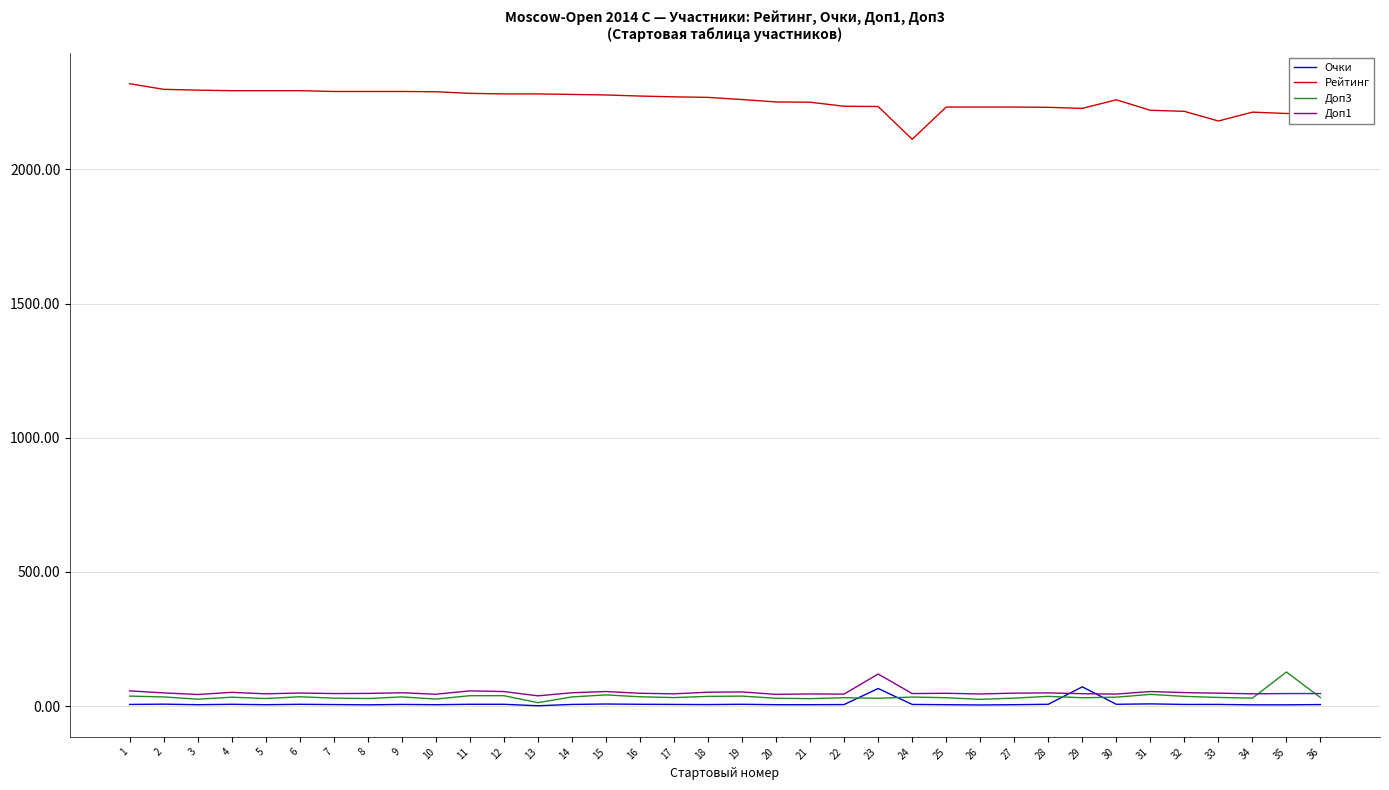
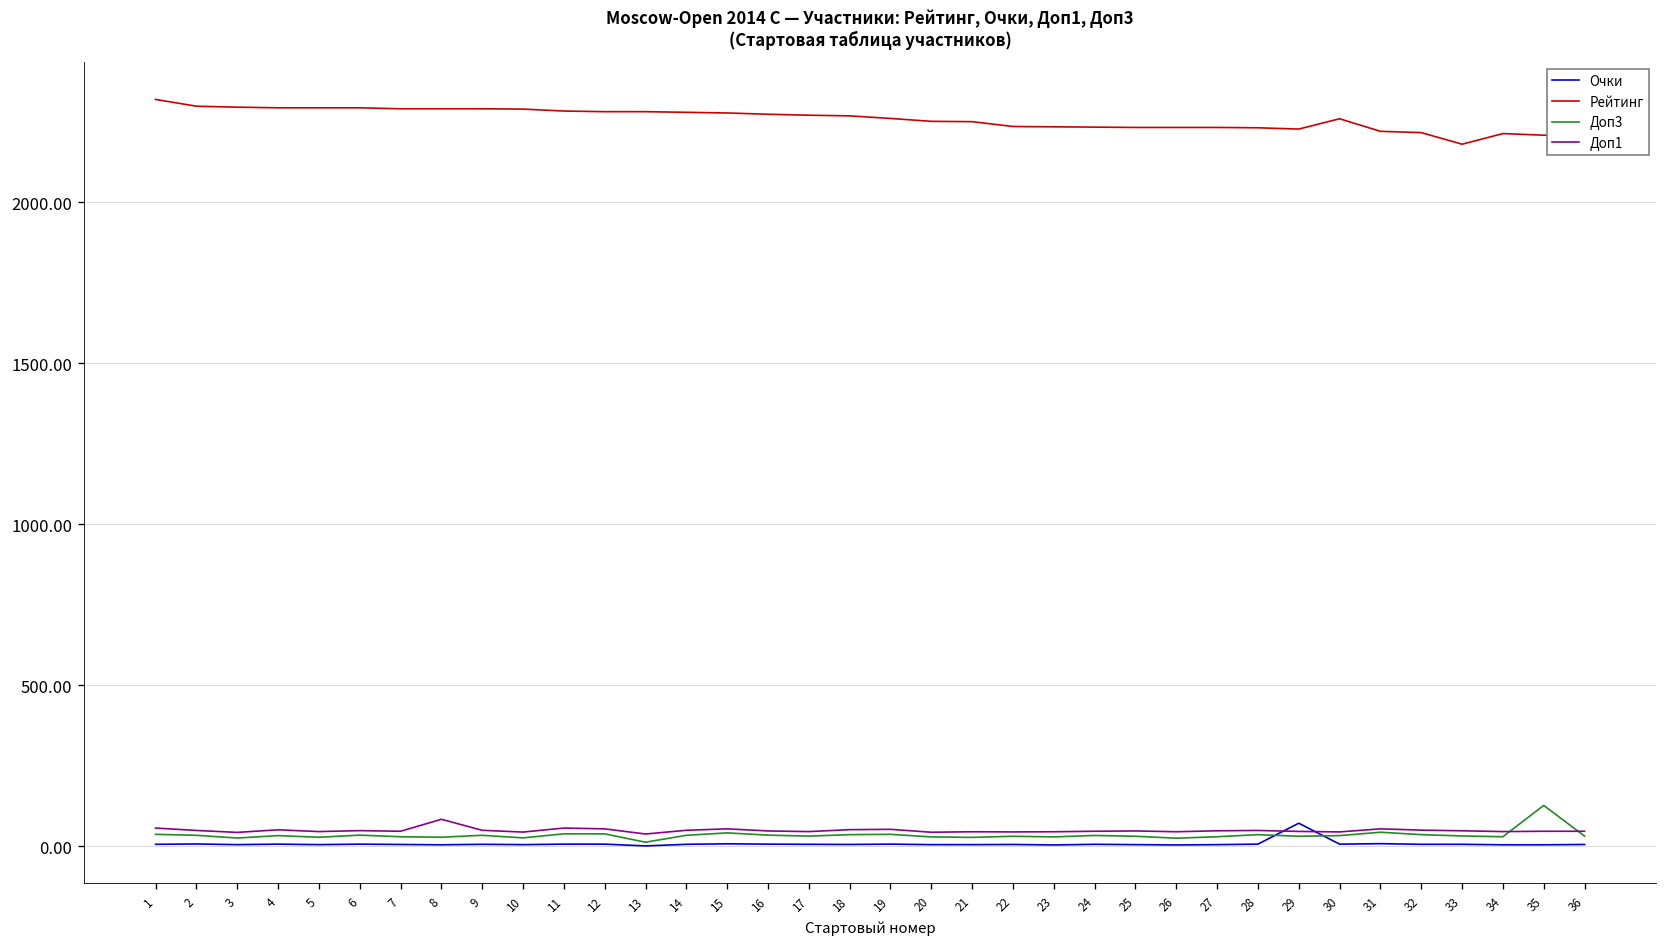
  {
    "Очки": {
      "1": 10,
      "2": 10,
      "3": 10,
      "4": 10,
      "5": 10,
      "6": 10,
      "7": 10,
      "8": 10,
      "9": 10,
      "10": 10,
      "11": 10,
      "12": 10,
      "13": 0,
      "14": 10,
      "15": 10,
      "16": 10,
      "17": 10,
      "18": 10,
      "19": 10,
      "20": 10,
      "21": 10,
      "22": 10,
-     "23": 70,
+     "23": 0,
      "24": 10,
      "25": 10,
      "26": 0,
      "27": 10,
      "28": 10,
      "29": 70,
      "30": 10,
      "31": 10,
      "32": 10,
      "33": 10,
      "34": 10,
      "35": 10,
      "36": 10
    },
    "Рейтинг": {
      "1": 2320,
      "2": 2300,
      "3": 2300,
      "4": 2290,
      "5": 2290,
      "6": 2290,
      "7": 2290,
      "8": 2290,
      "9": 2290,
      "10": 2290,
      "11": 2280,
      "12": 2280,
      "13": 2280,
      "14": 2280,
      "15": 2280,
      "16": 2270,
      "17": 2270,
      "18": 2270,
      "19": 2260,
      "20": 2250,
      "21": 2250,
      "22": 2240,
      "23": 2230,
-     "24": 2110,
+     "24": 2230,
      "25": 2230,
      "26": 2230,
      "27": 2230,
      "28": 2230,
      "29": 2230,
      "30": 2260,
      "31": 2220,
      "32": 2220,
      "33": 2180,
      "34": 2210,
      "35": 2210
    },
    "Доп3": {
      "1": 40,
      "2": 30,
      "3": 30,
      "4": 30,
      "5": 30,
      "6": 40,
      "7": 30,
      "8": 30,
      "9": 30,
      "10": 30,
      "11": 40,
      "12": 40,
      "13": 10,
      "14": 30,
      "15": 40,
      "16": 40,
      "17": 30,
      "18": 40,
      "19": 40,
      "20": 30,
      "21": 30,
      "22": 30,
      "23": 30,
      "24": 30,
      "25": 30,
      "26": 30,
      "27": 30,
      "28": 40,
      "29": 30,
      "30": 30,
      "31": 40,
      "32": 40,
      "33": 30,
      "34": 30,
      "35": 130,
      "36": 30
    },
    "Доп1": {
      "1": 60,
      "2": 50,
      "3": 40,
      "4": 50,
      "5": 50,
      "6": 50,
      "7": 50,
-     "8": 50,
+     "8": 80,
      "9": 50,
      "10": 40,
      "11": 60,
      "12": 50,
      "13": 40,
      "14": 50,
      "15": 50,
      "16": 50,
      "17": 50,
      "18": 50,
      "19": 50,
      "20": 40,
      "21": 50,
      "22": 50,
-     "23": 120,
+     "23": 50,
      "24": 50,
      "25": 50,
      "26": 50,
      "27": 50,
      "28": 50,
      "29": 50,
      "30": 50,
      "31": 50,
      "32": 50,
      "33": 50,
      "34": 50,
      "35": 50,
      "36": 50
    }
  }
